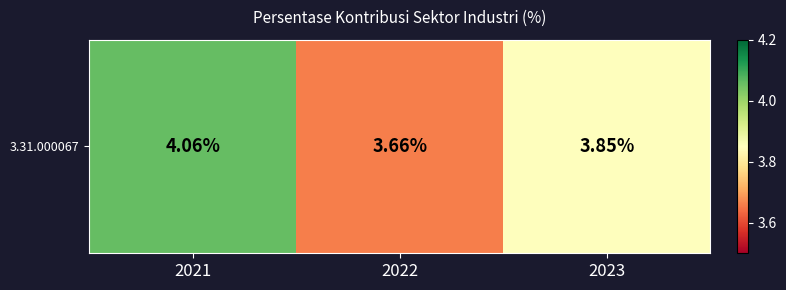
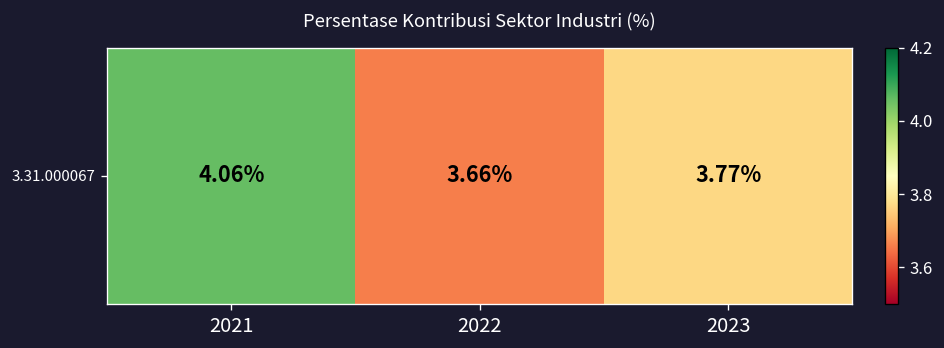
  {
    "3.31.000067": {
      "2021": "4.06%",
      "2022": "3.66%",
-     "2023": "3.85%"
+     "2023": "3.77%"
    }
  }
